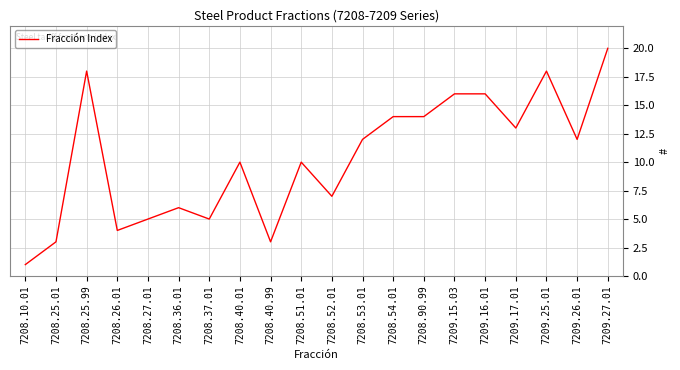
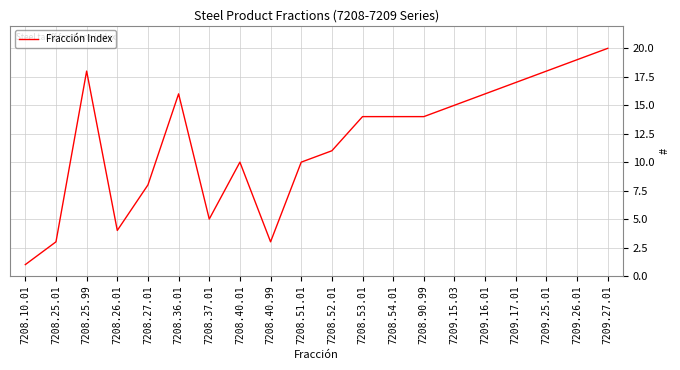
  {
    "7208.10.01": 1,
    "7208.25.01": 3,
    "7208.25.99": 18,
    "7208.26.01": 4,
-   "7208.27.01": 5,
-   "7208.36.01": 6,
+   "7208.27.01": 8,
+   "7208.36.01": 16,
    "7208.37.01": 5,
    "7208.40.01": 10,
    "7208.40.99": 3,
    "7208.51.01": 10,
-   "7208.52.01": 7,
-   "7208.53.01": 12,
+   "7208.52.01": 11,
+   "7208.53.01": 14,
    "7208.54.01": 14,
    "7208.90.99": 14,
-   "7209.15.03": 16,
+   "7209.15.03": 15,
    "7209.16.01": 16,
-   "7209.17.01": 13,
+   "7209.17.01": 17,
    "7209.25.01": 18,
-   "7209.26.01": 12,
+   "7209.26.01": 19,
    "7209.27.01": 20
  }
